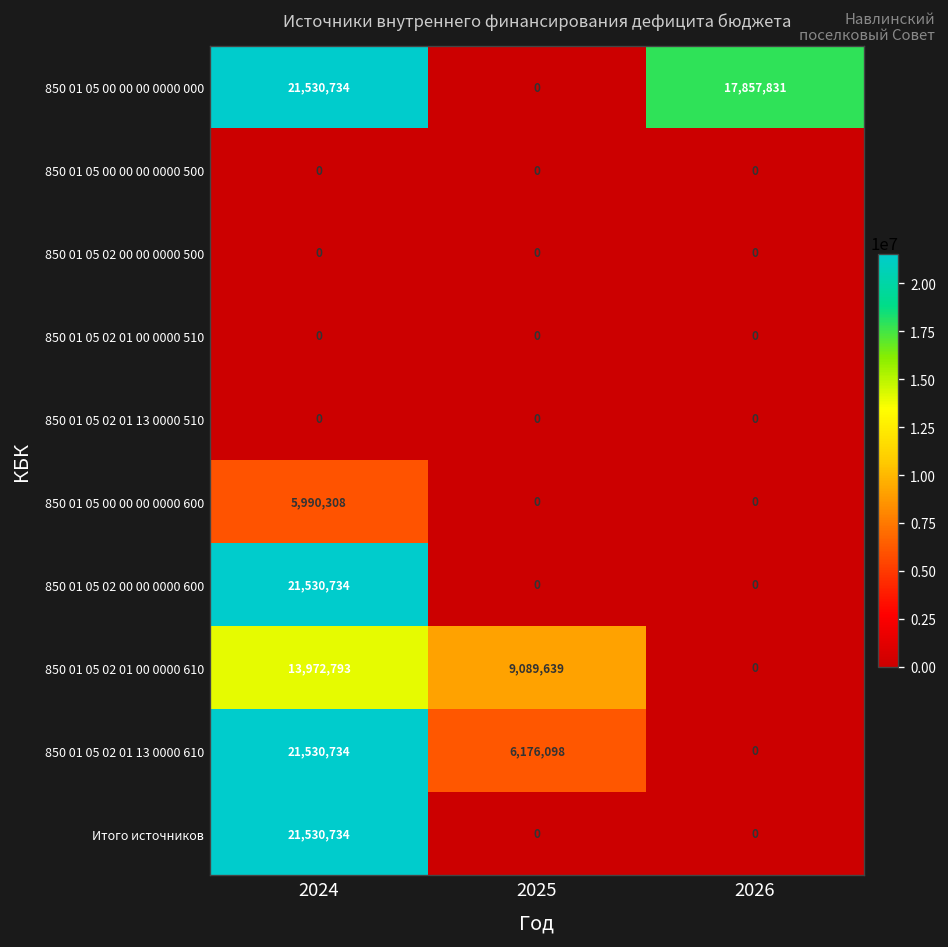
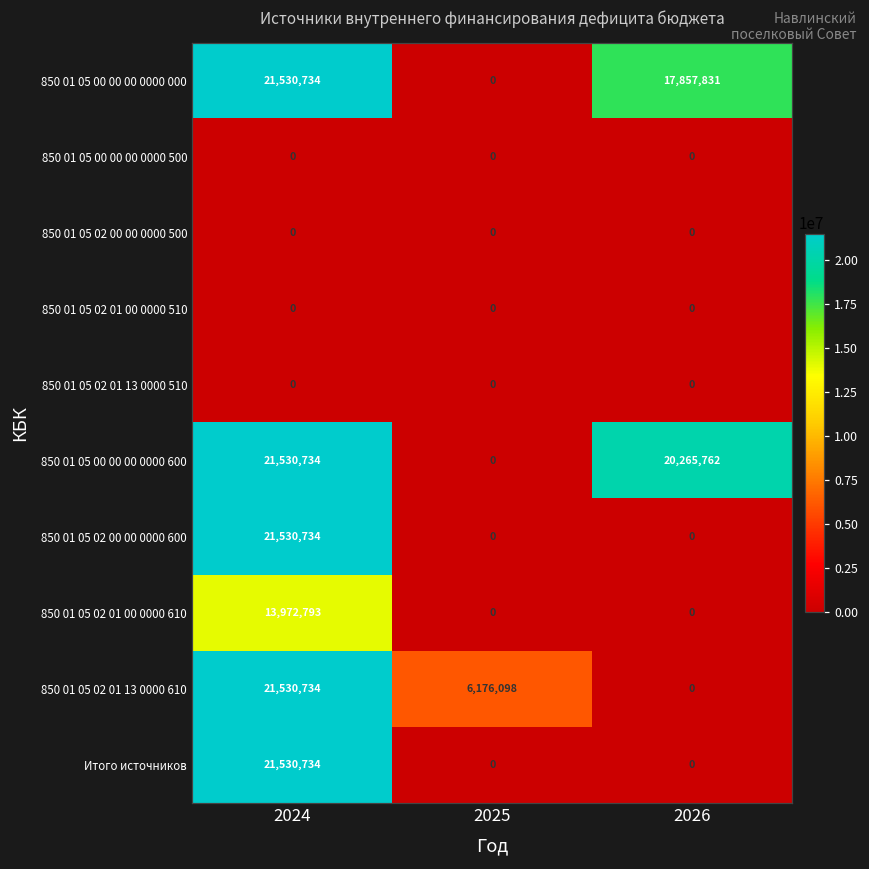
  {
    "850 01 05 00 00 00 0000 000": {
      "2024": "21,530,734",
      "2025": "0",
      "2026": "17,857,831"
    },
    "850 01 05 00 00 00 0000 500": {
      "2024": "0",
      "2025": "0",
      "2026": "0"
    },
    "850 01 05 02 00 00 0000 500": {
      "2024": "0",
      "2025": "0",
      "2026": "0"
    },
    "850 01 05 02 01 00 0000 510": {
      "2024": "0",
      "2025": "0",
      "2026": "0"
    },
    "850 01 05 02 01 13 0000 510": {
      "2024": "0",
      "2025": "0",
      "2026": "0"
    },
    "850 01 05 00 00 00 0000 600": {
-     "2024": "5,990,308",
+     "2024": "21,530,734",
      "2025": "0",
-     "2026": "0"
+     "2026": "20,265,762"
    },
    "850 01 05 02 00 00 0000 600": {
      "2024": "21,530,734",
      "2025": "0",
      "2026": "0"
    },
    "850 01 05 02 01 00 0000 610": {
      "2024": "13,972,793",
-     "2025": "9,089,639",
+     "2025": "0",
      "2026": "0"
    },
    "850 01 05 02 01 13 0000 610": {
      "2024": "21,530,734",
      "2025": "6,176,098",
      "2026": "0"
    },
    "Итого источников": {
      "2024": "21,530,734",
      "2025": "0",
      "2026": "0"
    }
  }
